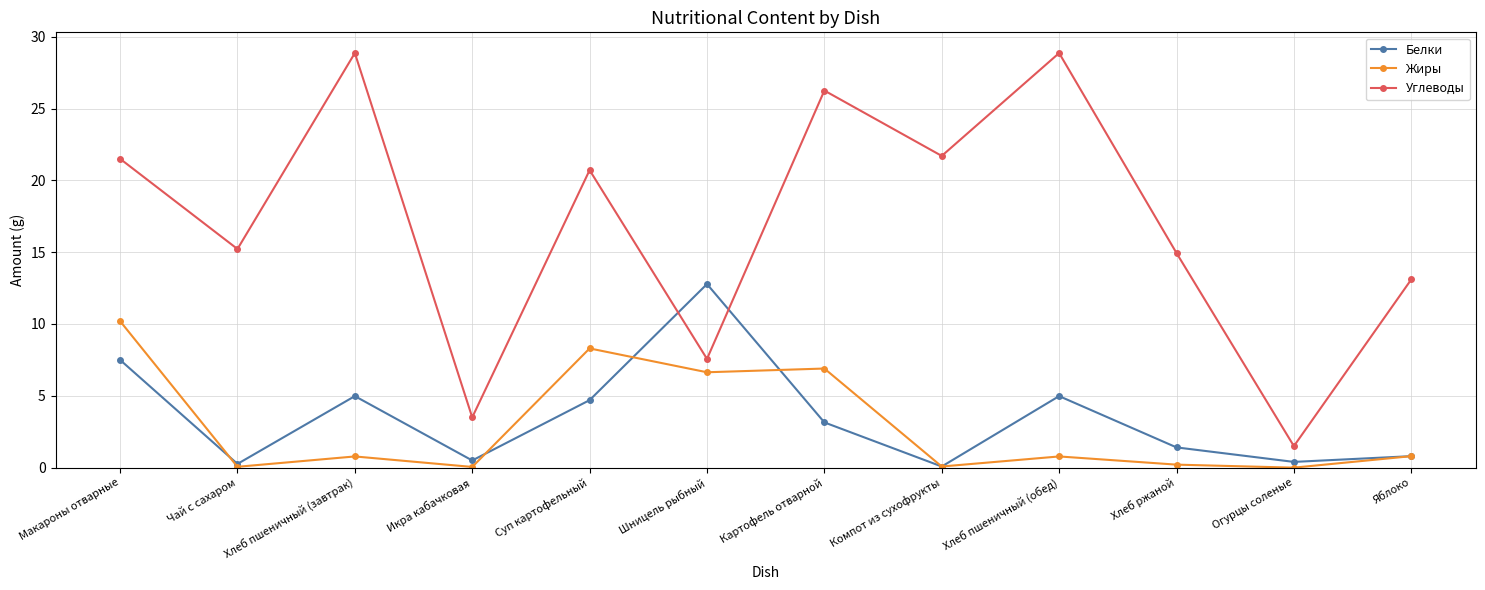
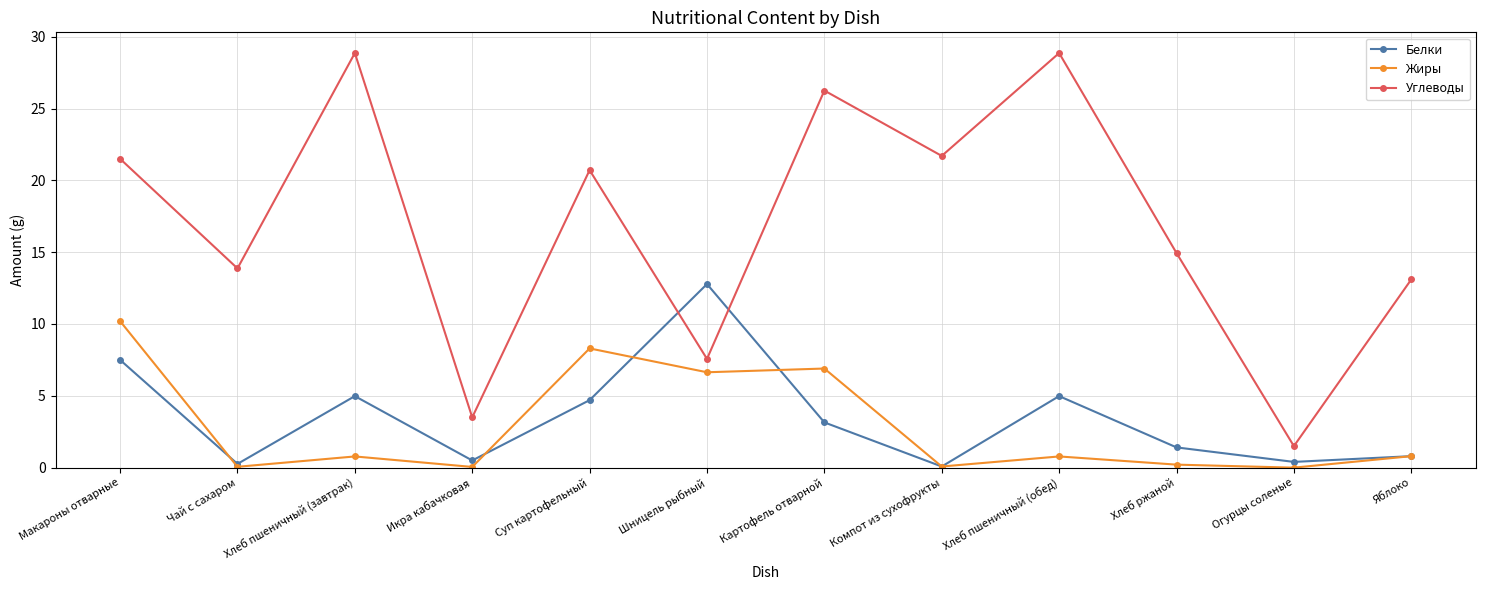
  {
    "Белки": {
      "Макароны отварные": 7.5,
      "Чай с сахаром": 0.3,
      "Хлеб пшеничный (завтрак)": 5.0,
      "Икра кабачковая": 0.5,
      "Суп картофельный": 4.7,
      "Шницель рыбный": 12.8,
      "Картофель отварной": 3.2,
      "Хлеб пшеничный (обед)": 5.0,
      "Хлеб ржаной": 1.4,
      "Огурцы соленые": 0.4
    },
    "Жиры": {
      "Макароны отварные": 10.2,
      "Чай с сахаром": 0.1,
      "Хлеб пшеничный (завтрак)": 0.8,
      "Икра кабачковая": 0.1,
      "Суп картофельный": 8.3,
      "Шницель рыбный": 6.6,
      "Картофель отварной": 6.9,
      "Хлеб пшеничный (обед)": 0.8,
      "Хлеб ржаной": 0.2,
      "Огурцы соленые": 0.0
    },
    "Углеводы": {
      "Макароны отварные": 21.5,
-     "Чай с сахаром": 15.2,
+     "Чай с сахаром": 13.9,
      "Хлеб пшеничный (завтрак)": 28.9,
      "Икра кабачковая": 3.5,
      "Суп картофельный": 20.7,
      "Шницель рыбный": 7.6,
      "Картофель отварной": 26.3,
      "Компот из сухофрукты": 21.7,
      "Хлеб пшеничный (обед)": 28.9,
      "Хлеб ржаной": 14.9,
      "Огурцы соленые": 1.5,
      "Яблоко": 13.1
    }
  }
